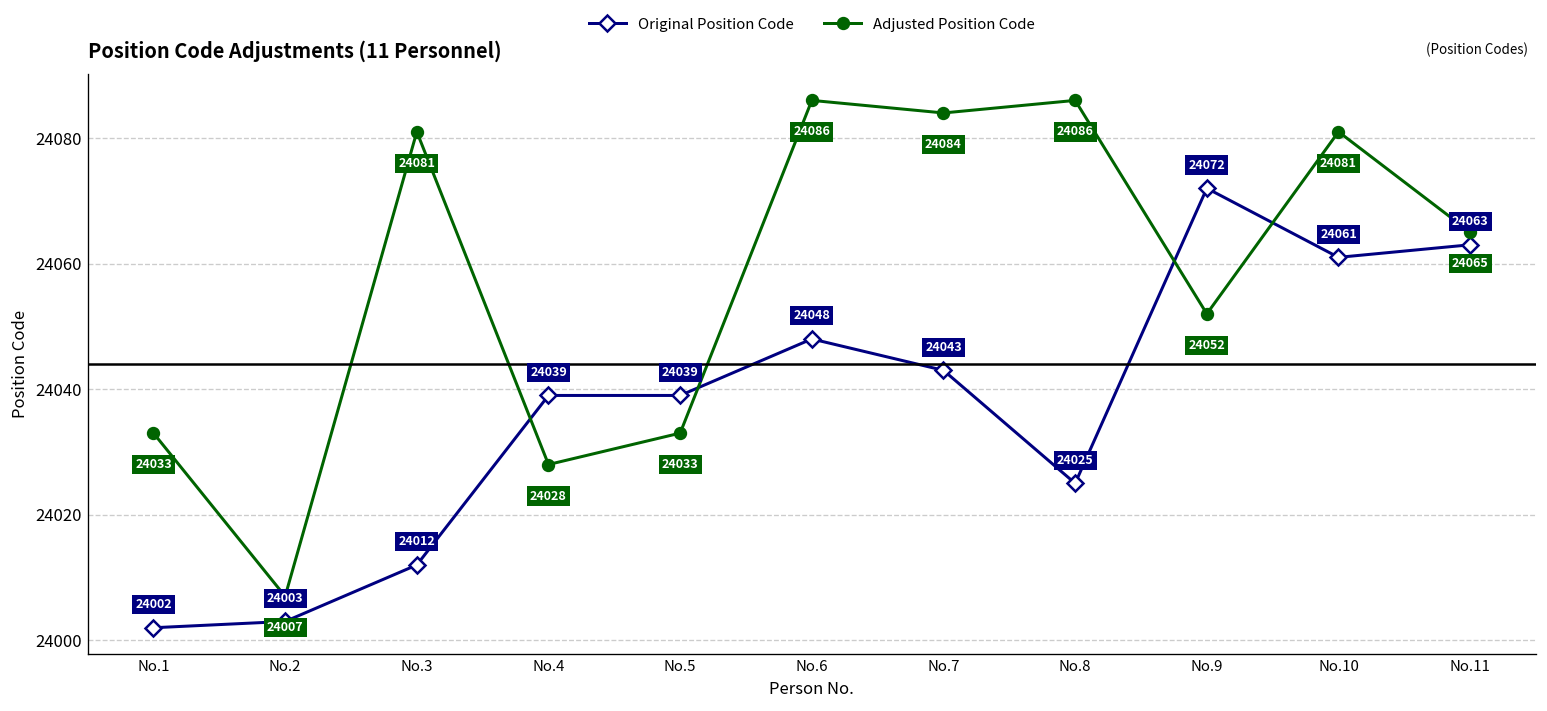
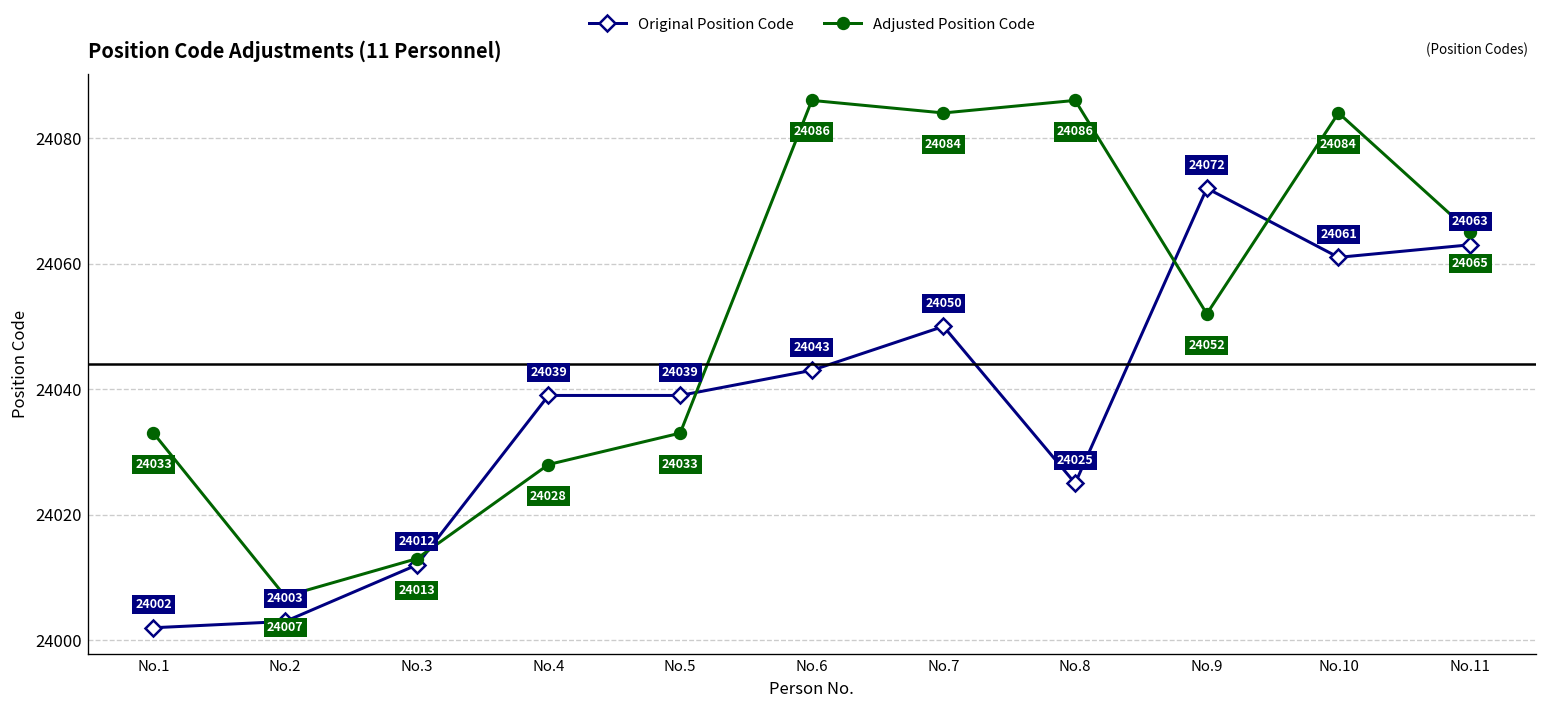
  {
    "Original Position Code": {
-     "No.6": 24048,
-     "No.7": 24043
+     "No.6": 24043,
+     "No.7": 24050
    },
    "Adjusted Position Code": {
-     "No.3": 24081,
-     "No.10": 24081
+     "No.3": 24013,
+     "No.10": 24084
    }
  }
